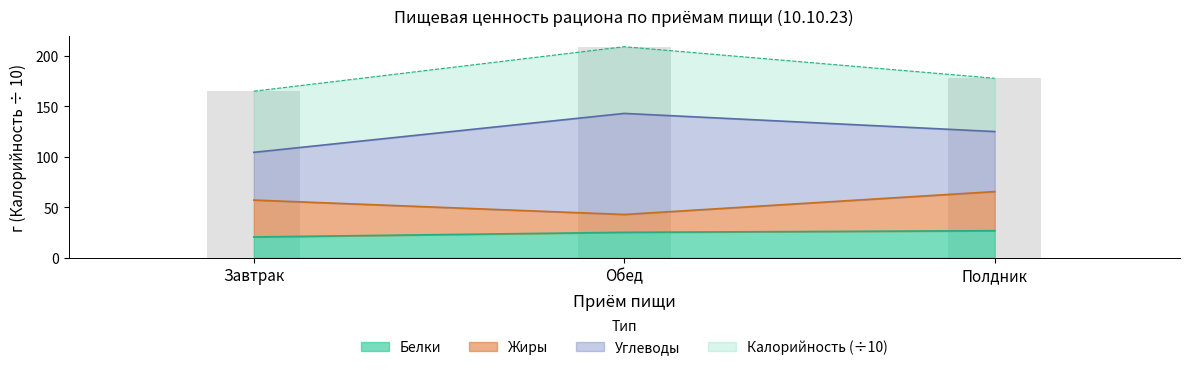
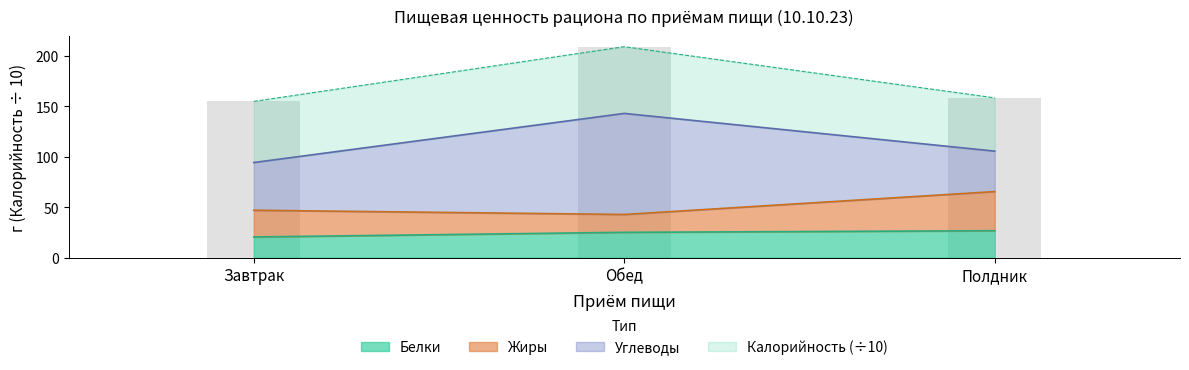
  {
    "Жиры": {
-     "Завтрак": 37,
+     "Завтрак": 27,
      "Обед": 18,
      "Полдник": 39
    },
    "Углеводы": {
      "Завтрак": 47,
      "Обед": 100,
-     "Полдник": 60
+     "Полдник": 40
    }
  }
